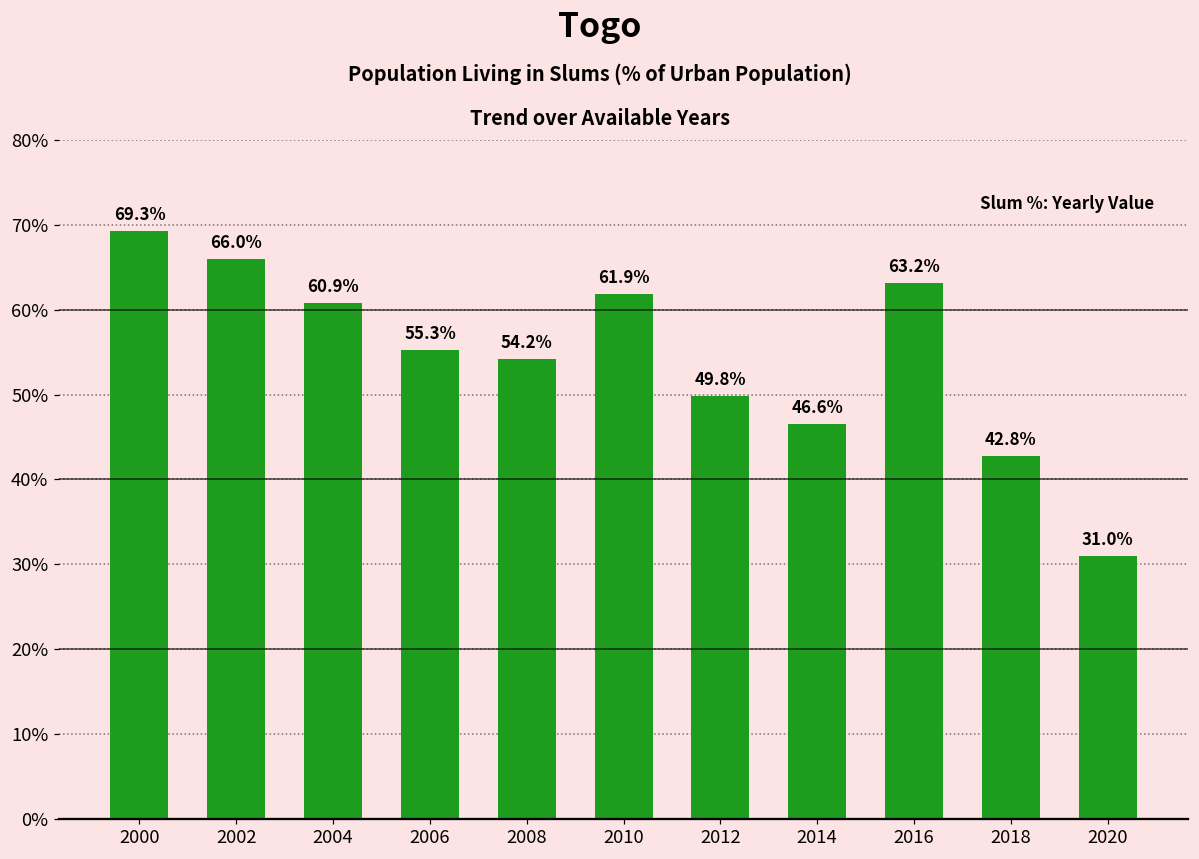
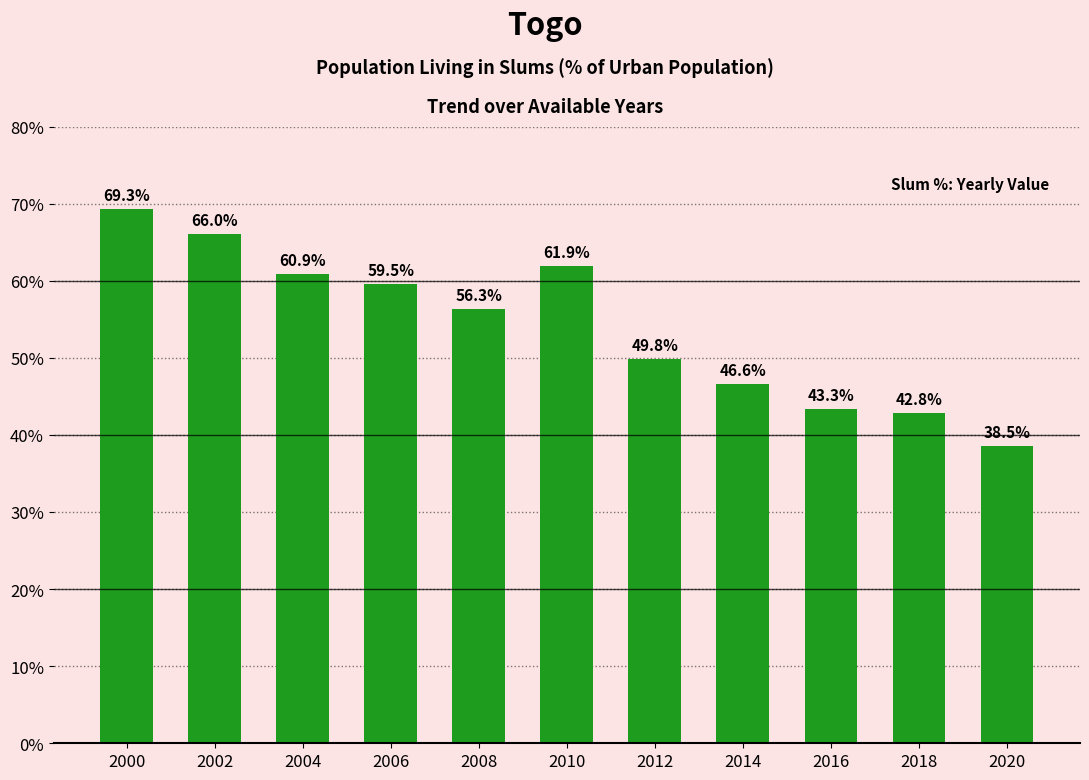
  {
    "2000": "69.3%",
    "2002": "66.0%",
    "2004": "60.9%",
-   "2006": "55.3%",
-   "2008": "54.2%",
+   "2006": "59.5%",
+   "2008": "56.3%",
    "2010": "61.9%",
    "2012": "49.8%",
    "2014": "46.6%",
-   "2016": "63.2%",
+   "2016": "43.3%",
    "2018": "42.8%",
-   "2020": "31.0%"
+   "2020": "38.5%"
  }
